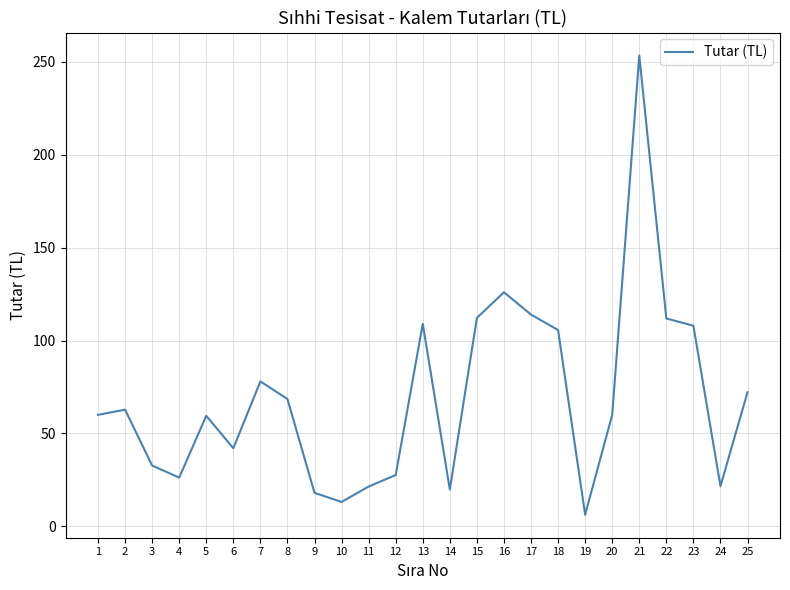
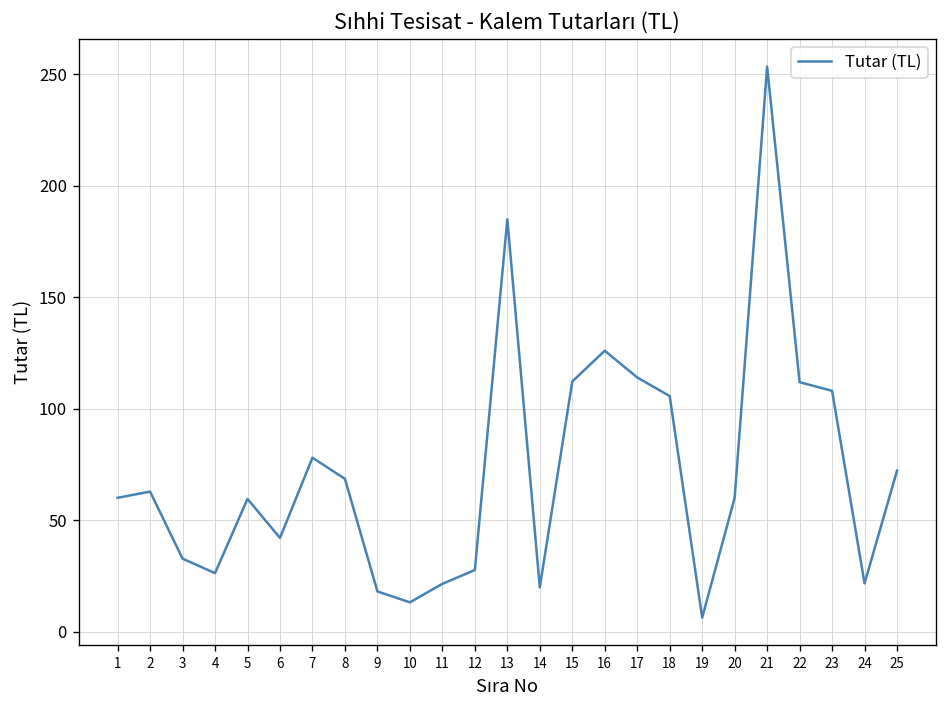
  {
    "1": 60,
    "2": 63,
    "3": 33,
    "4": 26,
    "5": 60,
    "6": 42,
    "7": 78,
    "8": 69,
    "9": 18,
    "10": 13,
    "11": 21,
    "12": 28,
-   "13": 109,
+   "13": 185,
    "14": 20,
    "15": 112,
    "16": 126,
    "17": 114,
    "18": 106,
    "19": 6,
    "20": 60,
    "21": 254,
    "22": 112,
    "23": 108,
    "24": 22,
    "25": 72
  }
